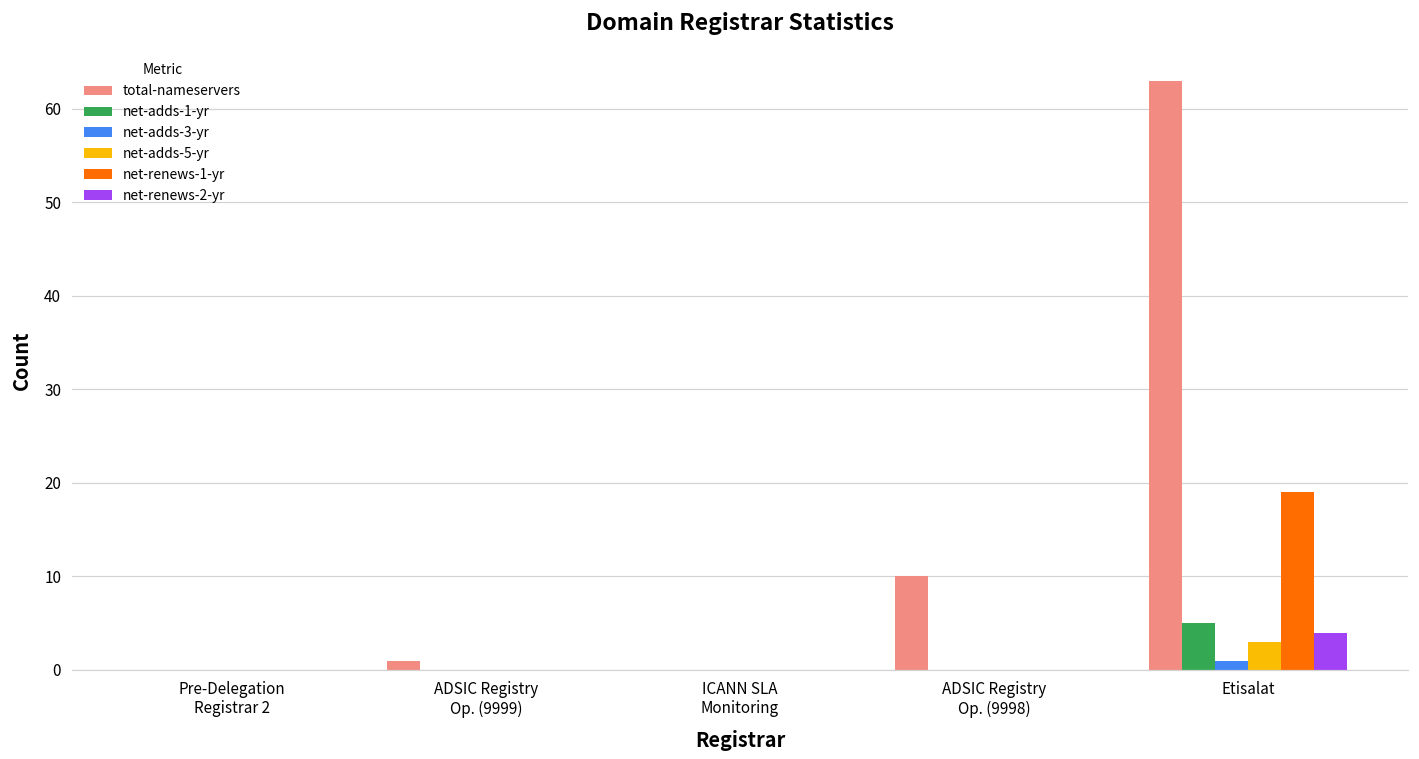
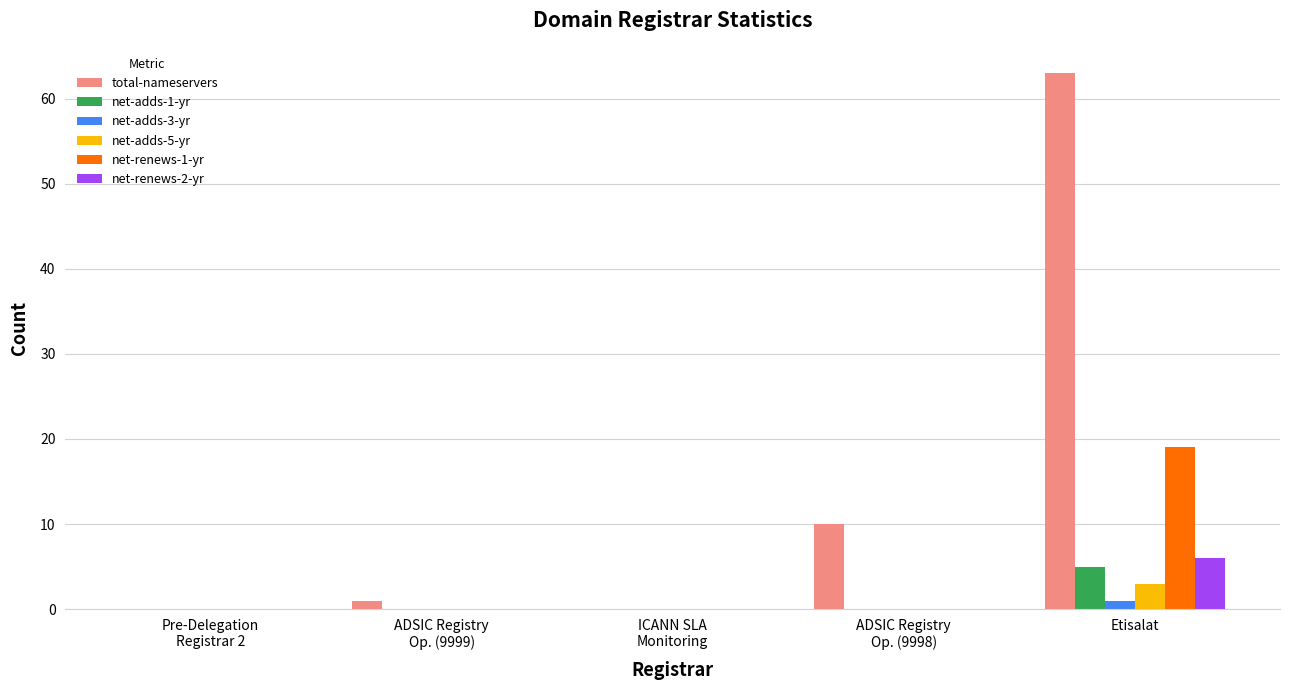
  {
    "total-nameservers": {
      "Pre-Delegation Registrar 2": 0,
      "ADSIC Registry Op. (9999)": 1,
      "ICANN SLA Monitoring": 0,
      "ADSIC Registry Op. (9998)": 10,
      "Etisalat": 63
    },
    "net-adds-1-yr": {
      "Pre-Delegation Registrar 2": 0,
      "ADSIC Registry Op. (9999)": 0,
      "ICANN SLA Monitoring": 0,
      "ADSIC Registry Op. (9998)": 0,
      "Etisalat": 5
    },
    "net-adds-3-yr": {
      "Pre-Delegation Registrar 2": 0,
      "ADSIC Registry Op. (9999)": 0,
      "ICANN SLA Monitoring": 0,
      "ADSIC Registry Op. (9998)": 0,
      "Etisalat": 1
    },
    "net-adds-5-yr": {
      "Pre-Delegation Registrar 2": 0,
      "ADSIC Registry Op. (9999)": 0,
      "ICANN SLA Monitoring": 0,
      "ADSIC Registry Op. (9998)": 0,
      "Etisalat": 3
    },
    "net-renews-1-yr": {
      "Pre-Delegation Registrar 2": 0,
      "ADSIC Registry Op. (9999)": 0,
      "ICANN SLA Monitoring": 0,
      "ADSIC Registry Op. (9998)": 0,
      "Etisalat": 19
    },
    "net-renews-2-yr": {
      "Pre-Delegation Registrar 2": 0,
      "ADSIC Registry Op. (9999)": 0,
      "ICANN SLA Monitoring": 0,
      "ADSIC Registry Op. (9998)": 0,
-     "Etisalat": 4
+     "Etisalat": 6
    }
  }
